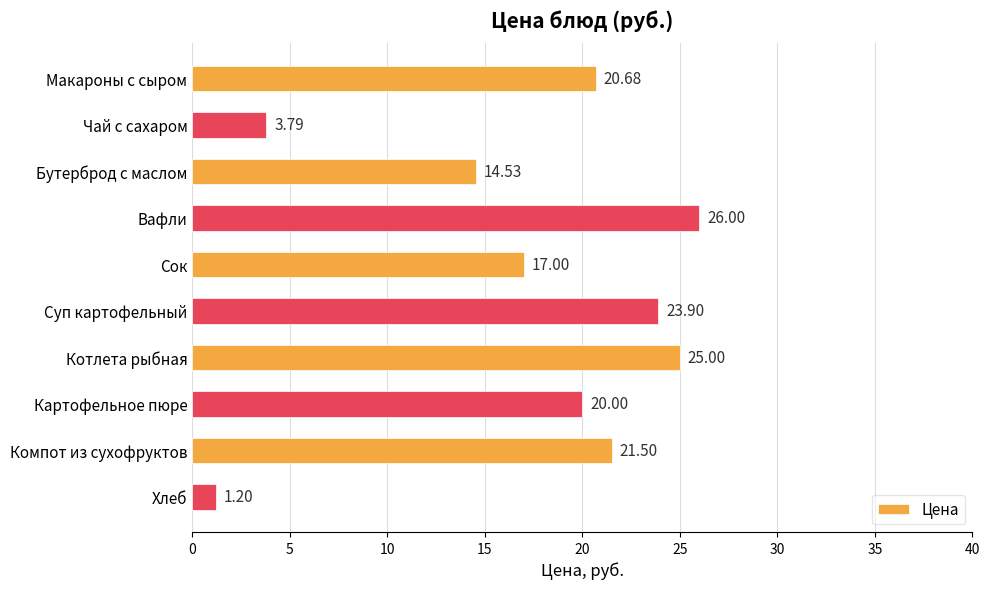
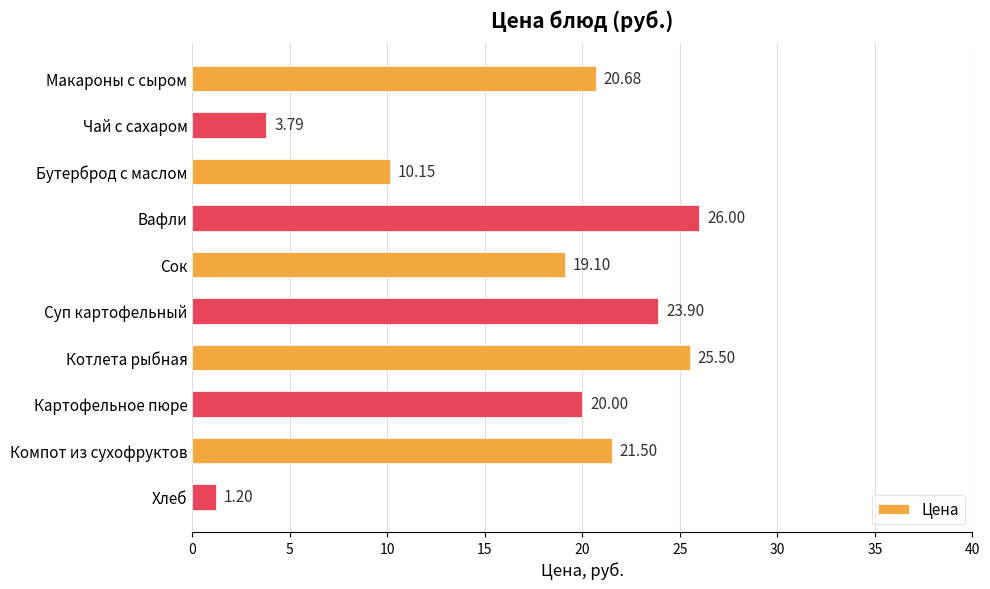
  {
    "Макароны с сыром": 20.68,
    "Чай с сахаром": 3.79,
-   "Бутерброд с маслом": 14.53,
+   "Бутерброд с маслом": 10.15,
    "Вафли": 26.00,
-   "Сок": 17.00,
+   "Сок": 19.10,
    "Суп картофельный": 23.90,
-   "Котлета рыбная": 25.00,
+   "Котлета рыбная": 25.50,
    "Картофельное пюре": 20.00,
    "Компот из сухофруктов": 21.50,
    "Хлеб": 1.20
  }
